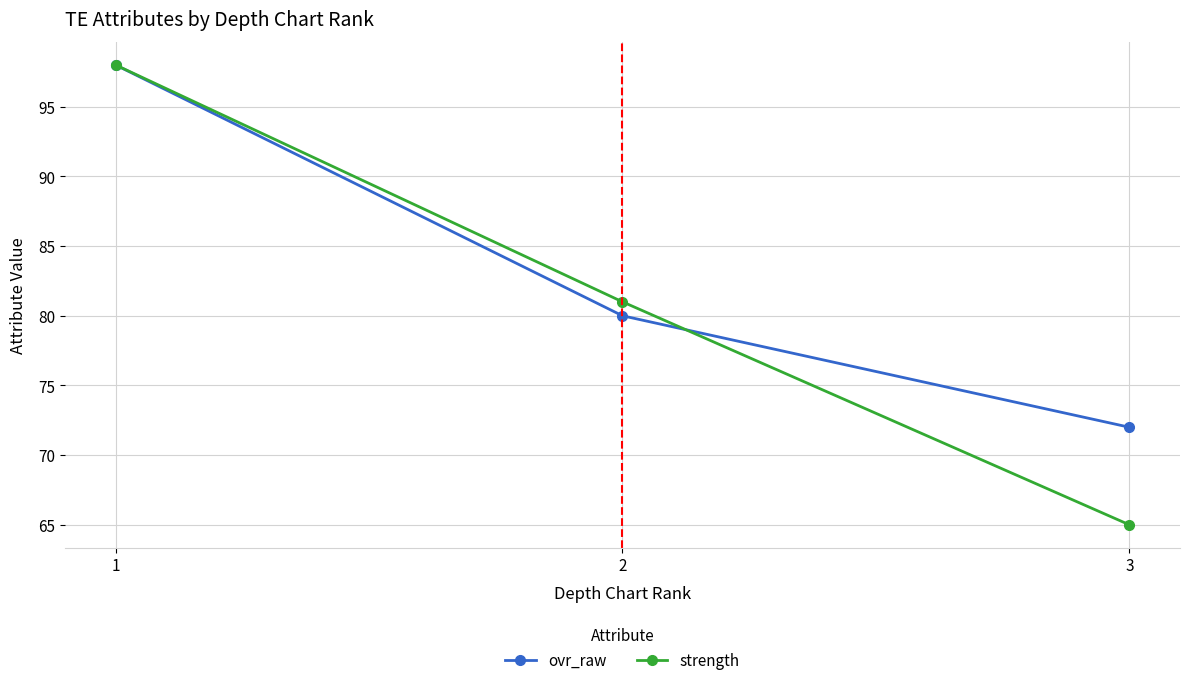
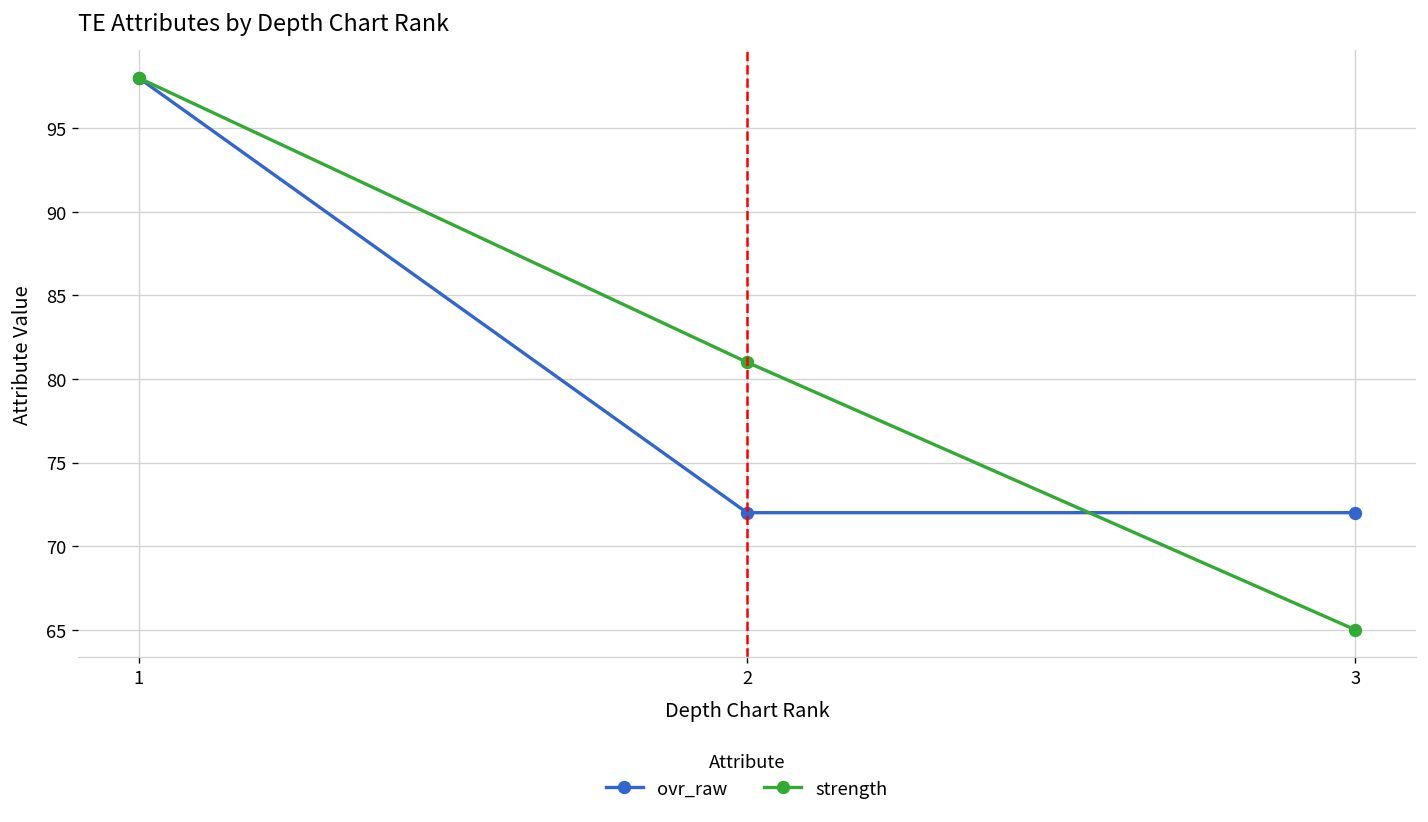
  {
    "ovr_raw": {
-     "2": 80,
+     "2": 72,
      "3": 72
    },
    "strength": {
      "2": 81,
      "3": 65
    }
  }
